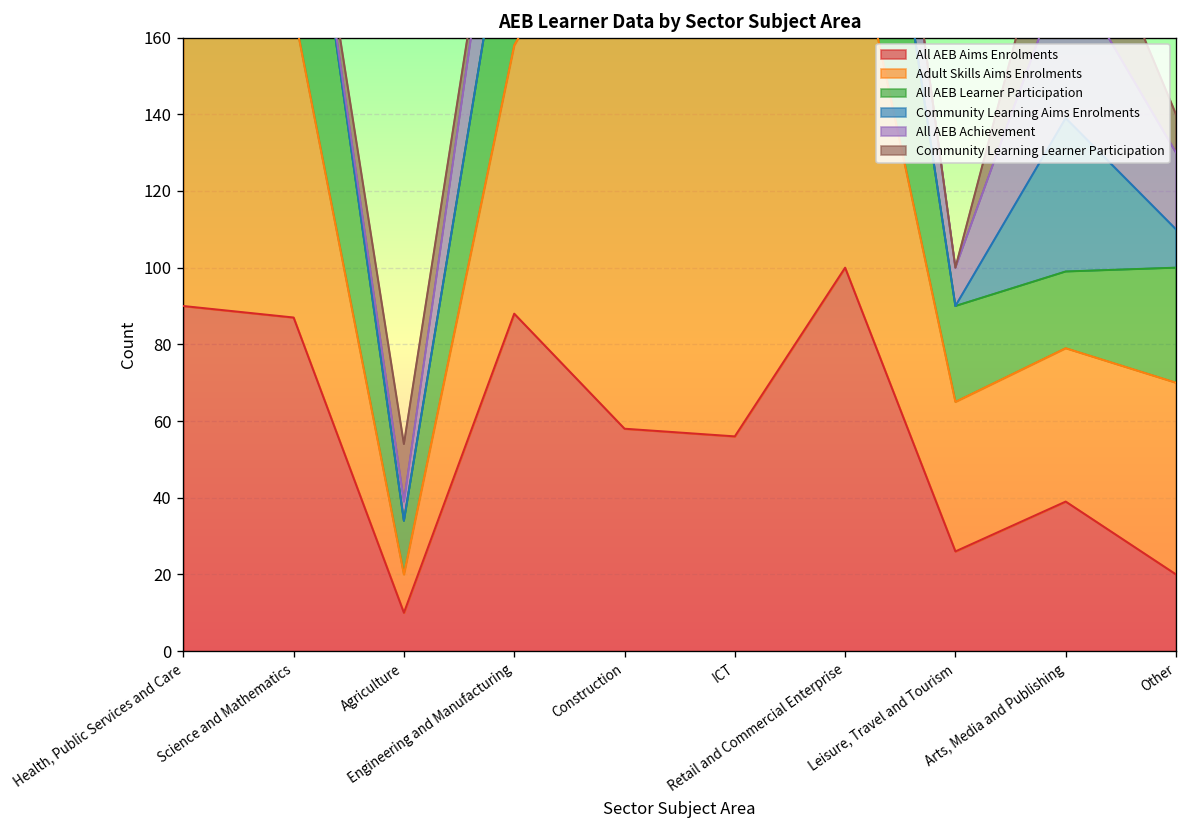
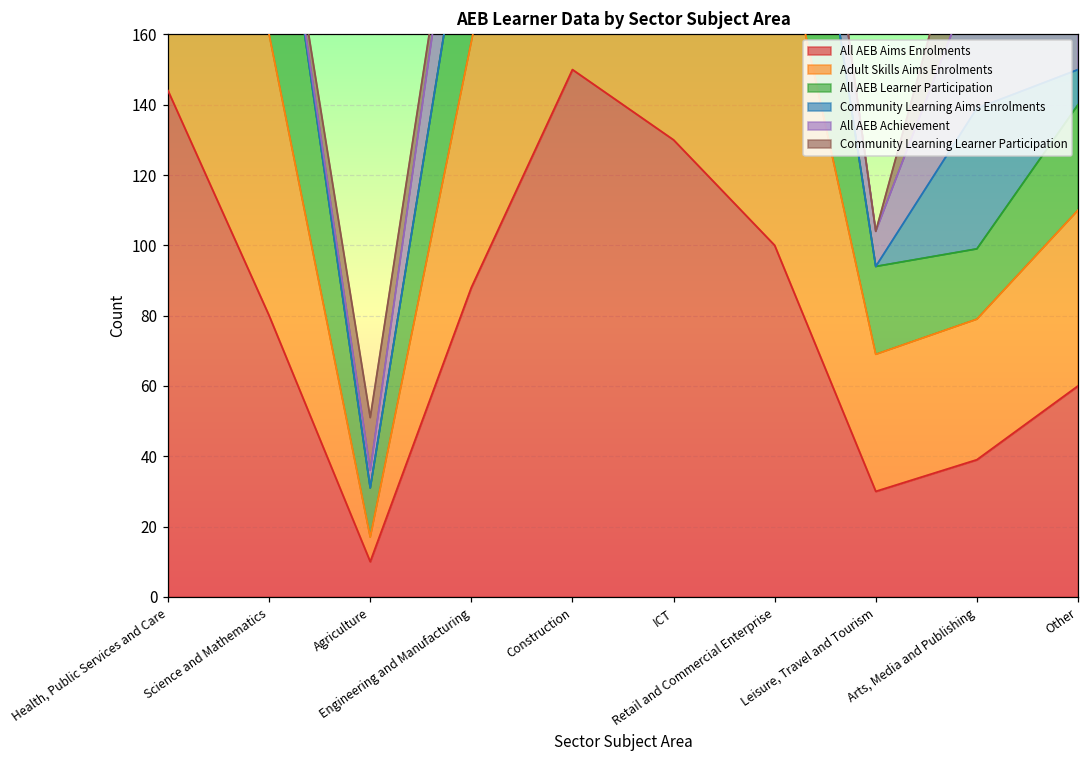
  {
    "All AEB Aims Enrolments": {
-     "Health, Public Services and Care": 90,
-     "Science and Mathematics": 87,
+     "Health, Public Services and Care": 144,
+     "Science and Mathematics": 80,
      "Agriculture": 10,
      "Engineering and Manufacturing": 88,
-     "Construction": 58,
-     "ICT": 56,
+     "Construction": 150,
+     "ICT": 130,
      "Retail and Commercial Enterprise": 100,
-     "Leisure, Travel and Tourism": 26,
+     "Leisure, Travel and Tourism": 30,
      "Arts, Media and Publishing": 39,
-     "Other": 20
+     "Other": 60
    },
    "Adult Skills Aims Enrolments": {
-     "Agriculture": 10,
+     "Agriculture": 7,
      "Engineering and Manufacturing": 70,
      "Leisure, Travel and Tourism": 39,
      "Arts, Media and Publishing": 40,
      "Other": 50
    },
    "All AEB Learner Participation": {
      "Arts, Media and Publishing": 20,
      "Other": 30
    },
    "Community Learning Aims Enrolments": {
      "Other": 10
    },
    "All AEB Achievement": {
      "Agriculture": 5
    },
    "Community Learning Learner Participation": {
      "Agriculture": 15
    }
  }
